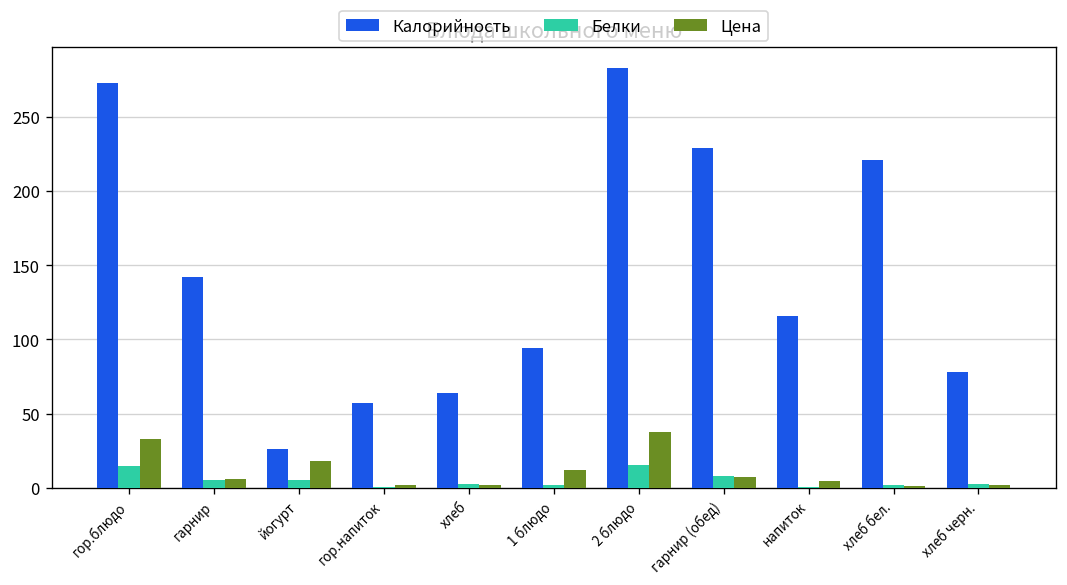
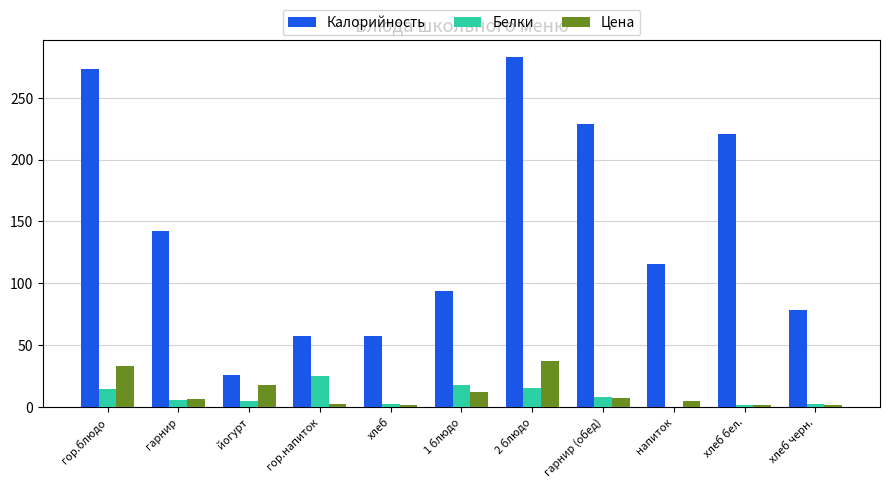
  {
    "Калорийность": {
      "гор.блюдо": 273,
      "гарнир": 142,
      "йогурт": 26,
      "гор.напиток": 57,
-     "хлеб": 64,
+     "хлеб": 57,
      "1 блюдо": 94,
      "2 блюдо": 283,
      "гарнир (обед)": 229,
      "напиток": 116,
      "хлеб бел.": 221,
      "хлеб черн.": 78
    },
    "Белки": {
      "гор.блюдо": 15,
      "гарнир": 5,
      "йогурт": 5,
-     "гор.напиток": 0,
+     "гор.напиток": 25,
      "хлеб": 2,
-     "1 блюдо": 2,
+     "1 блюдо": 18,
      "2 блюдо": 15,
      "гарнир (обед)": 8,
      "хлеб черн.": 3
    },
    "Цена": {
      "гор.блюдо": 33,
      "гарнир": 6,
      "йогурт": 18,
      "гор.напиток": 2,
      "1 блюдо": 12,
      "2 блюдо": 38,
      "гарнир (обед)": 7,
      "напиток": 5
    }
  }
